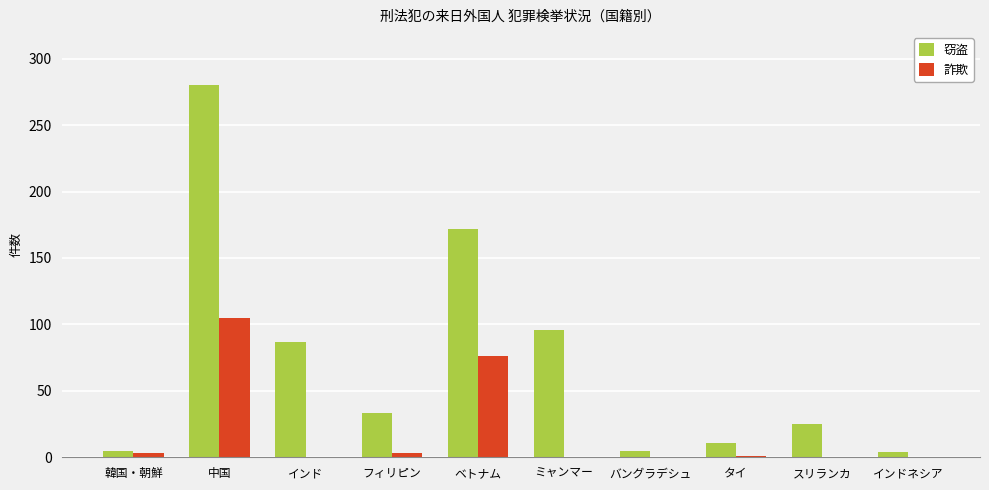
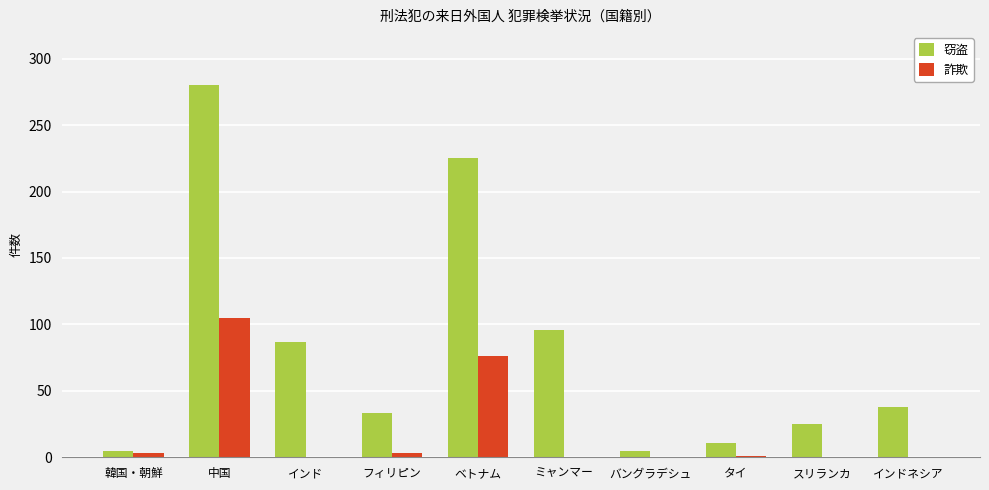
  {
    "窃盗": {
      "韓国・朝鮮": 5,
      "中国": 280,
      "インド": 87,
      "フィリピン": 33,
-     "ベトナム": 172,
+     "ベトナム": 225,
      "ミャンマー": 96,
      "バングラデシュ": 5,
      "タイ": 11,
      "スリランカ": 25,
-     "インドネシア": 4
+     "インドネシア": 38
    },
    "詐欺": {
      "韓国・朝鮮": 3,
      "中国": 105,
      "インド": 0,
      "フィリピン": 3,
      "ベトナム": 76,
      "ミャンマー": 0,
      "バングラデシュ": 0,
      "スリランカ": 0,
      "インドネシア": 0
    }
  }
